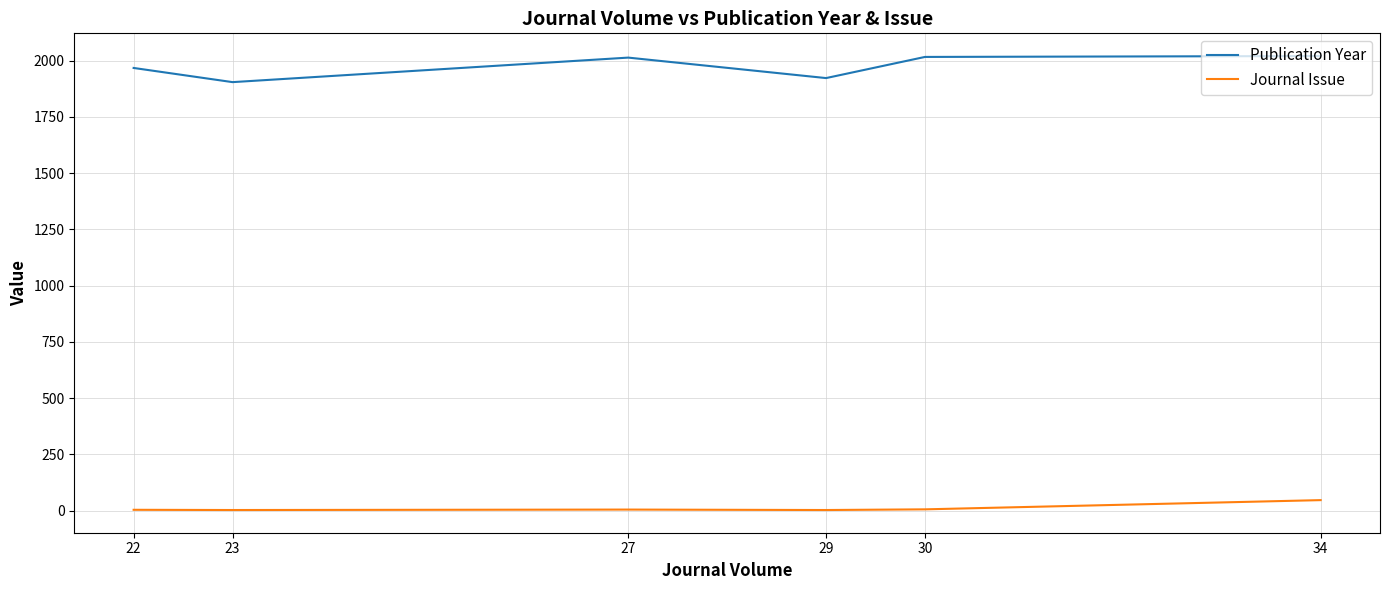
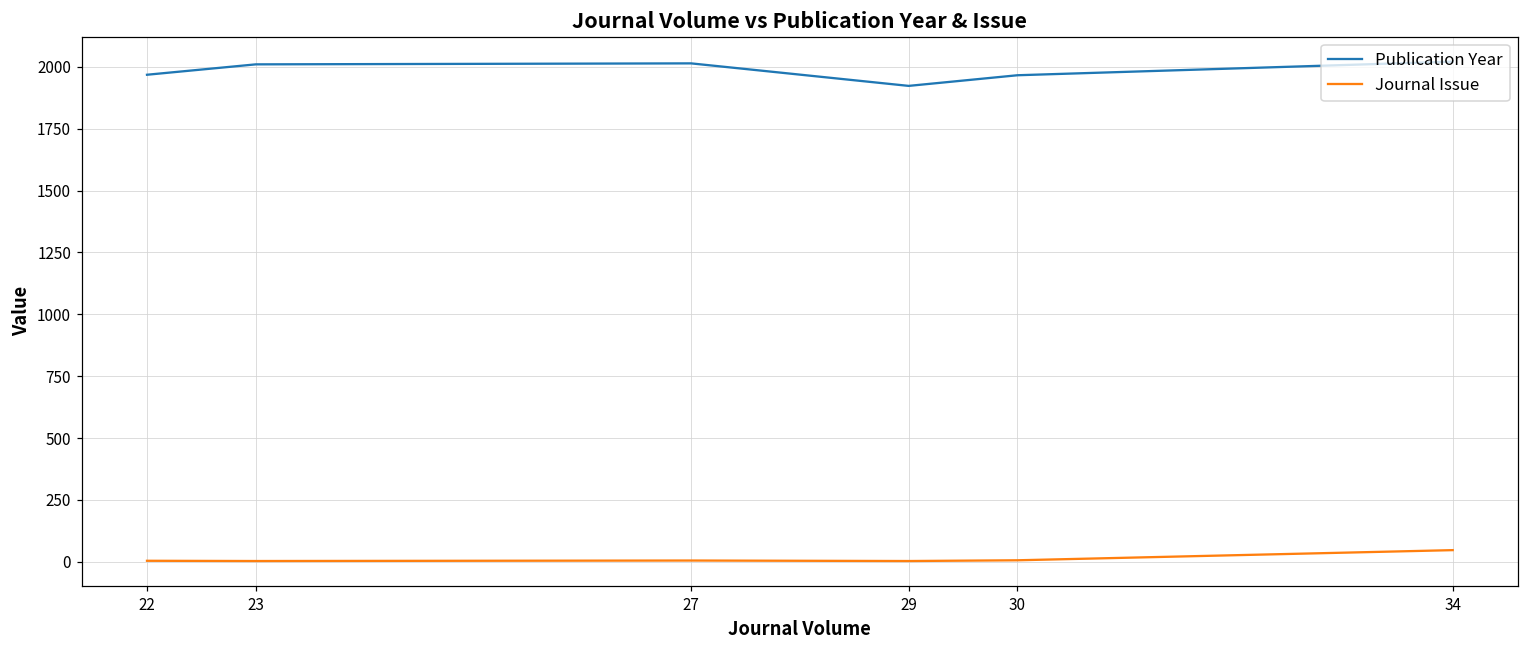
  {
    "Publication Year": {
      "22": 1970,
-     "23": 1910,
+     "23": 2010,
      "27": 2010,
      "29": 1920,
-     "30": 2020
+     "30": 1970
    },
    "Journal Issue": {
      "22": 0,
      "23": 0,
      "27": 10,
      "29": 0,
      "30": 10,
      "34": 50
    }
  }
